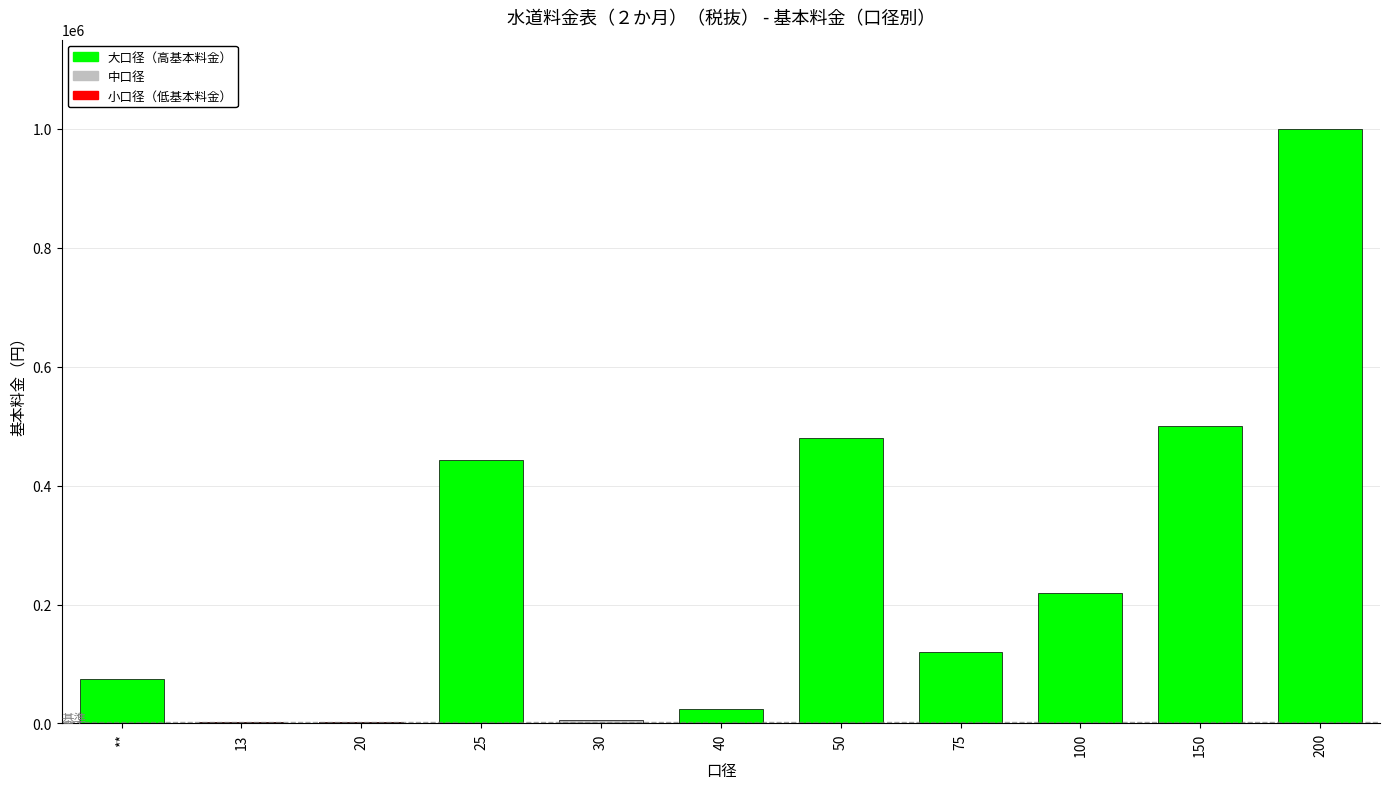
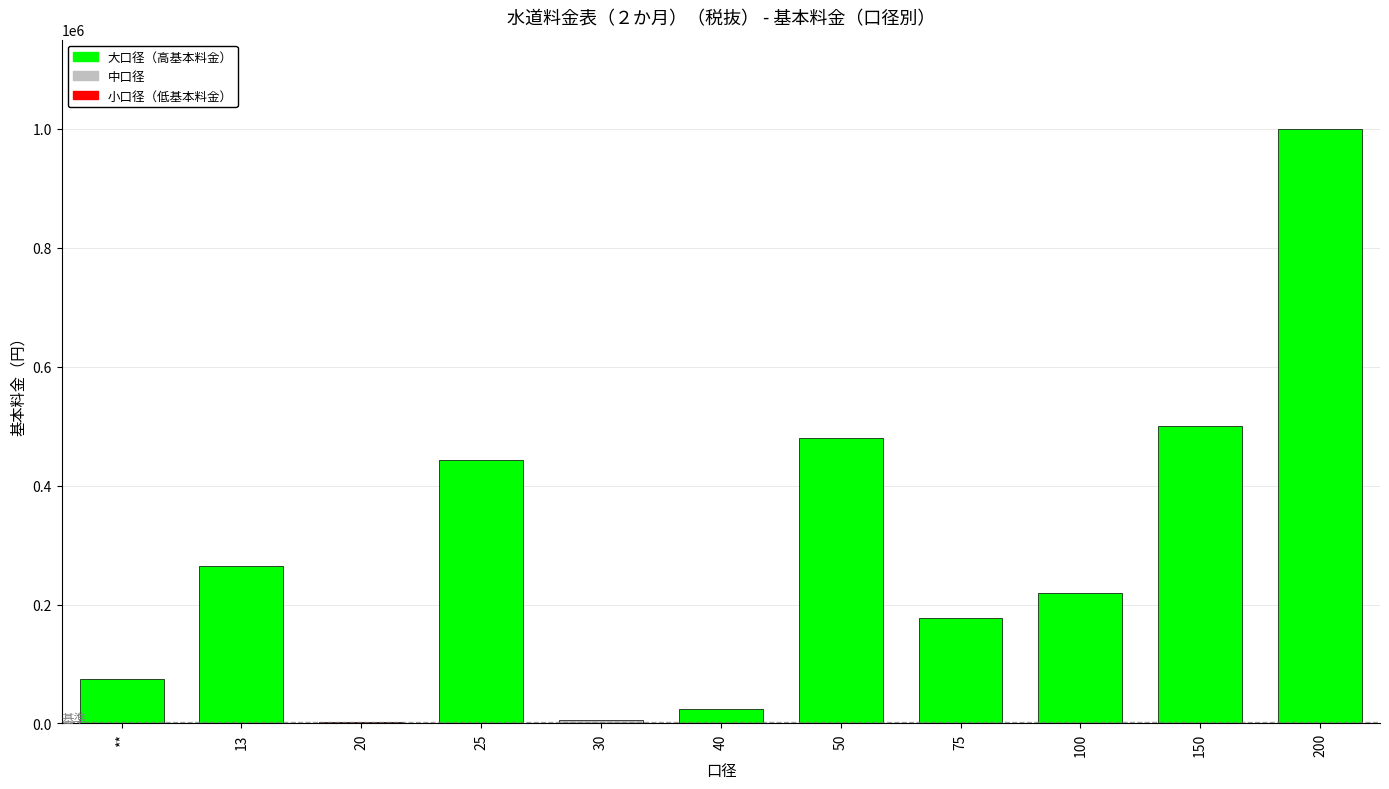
  {
    "**": 80000,
-   "13": 0,
+   "13": 260000,
    "25": 440000,
    "30": 10000,
    "40": 20000,
    "50": 480000,
-   "75": 120000,
+   "75": 180000,
    "100": 220000,
    "150": 500000,
    "200": 1000000
  }
